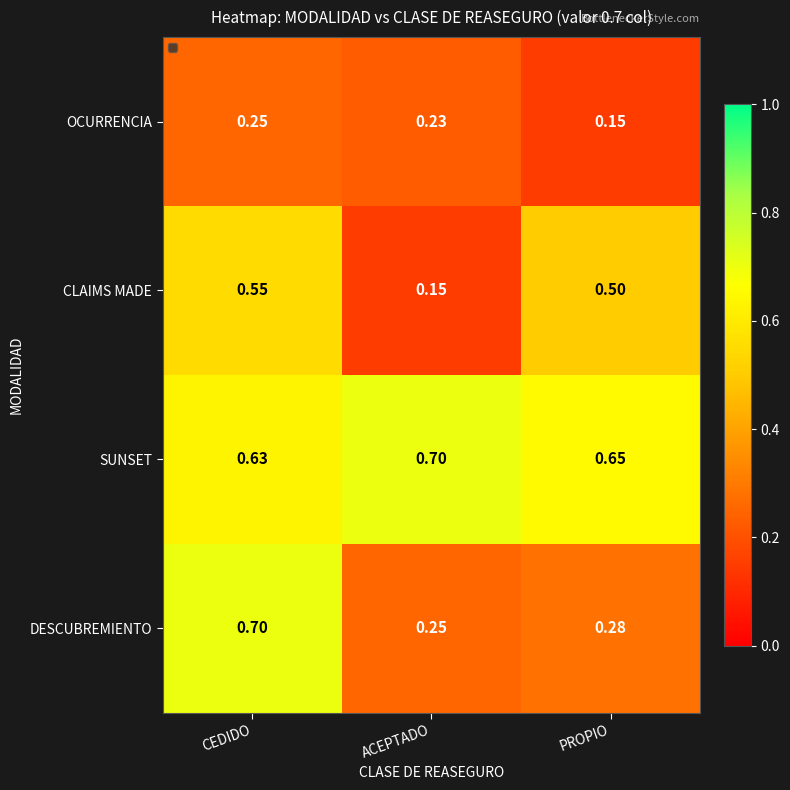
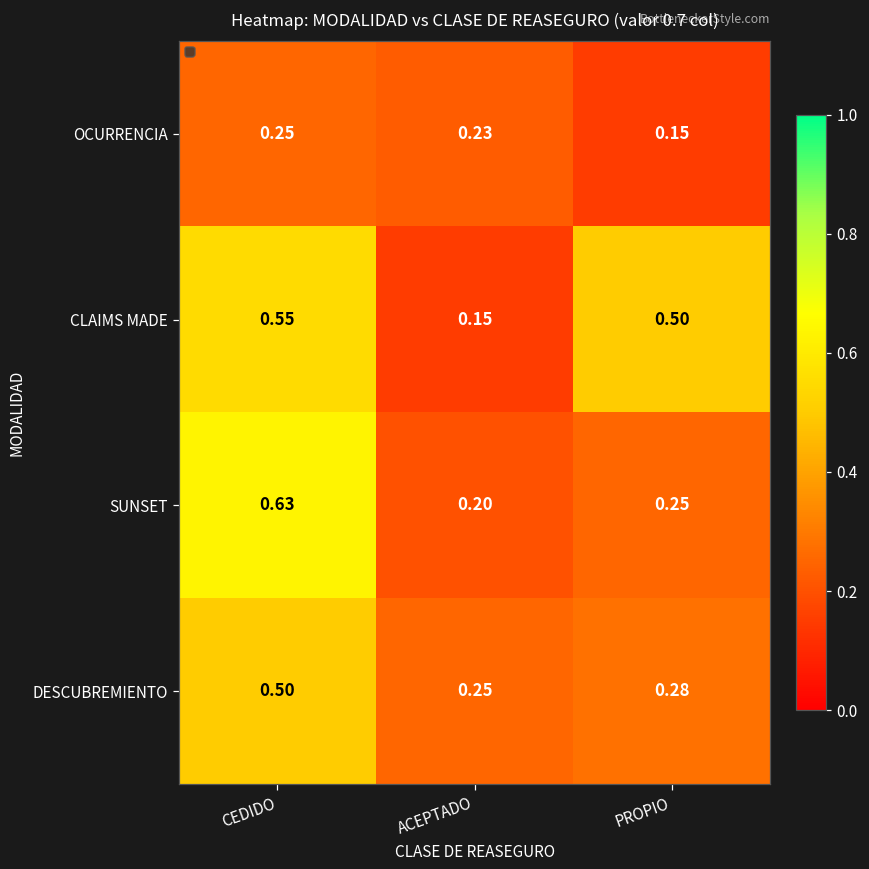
  {
    "OCURRENCIA": {
      "CEDIDO": 0.25,
      "ACEPTADO": 0.23,
      "PROPIO": 0.15
    },
    "CLAIMS MADE": {
      "CEDIDO": 0.55,
      "ACEPTADO": 0.15,
      "PROPIO": 0.50
    },
    "SUNSET": {
      "CEDIDO": 0.63,
-     "ACEPTADO": 0.70,
-     "PROPIO": 0.65
+     "ACEPTADO": 0.20,
+     "PROPIO": 0.25
    },
    "DESCUBREMIENTO": {
-     "CEDIDO": 0.70,
+     "CEDIDO": 0.50,
      "ACEPTADO": 0.25,
      "PROPIO": 0.28
    }
  }
